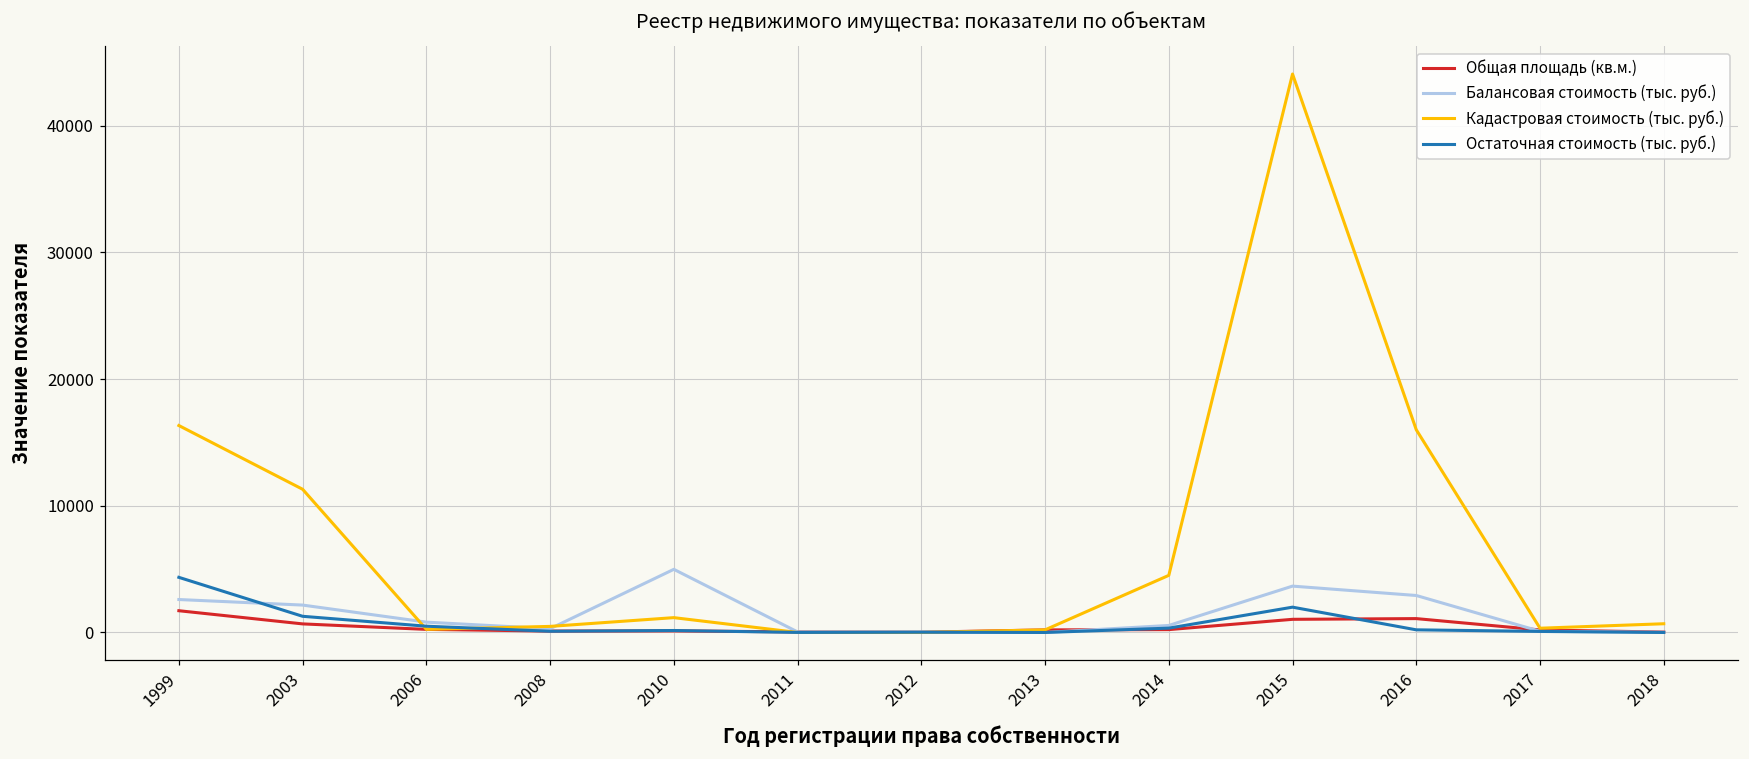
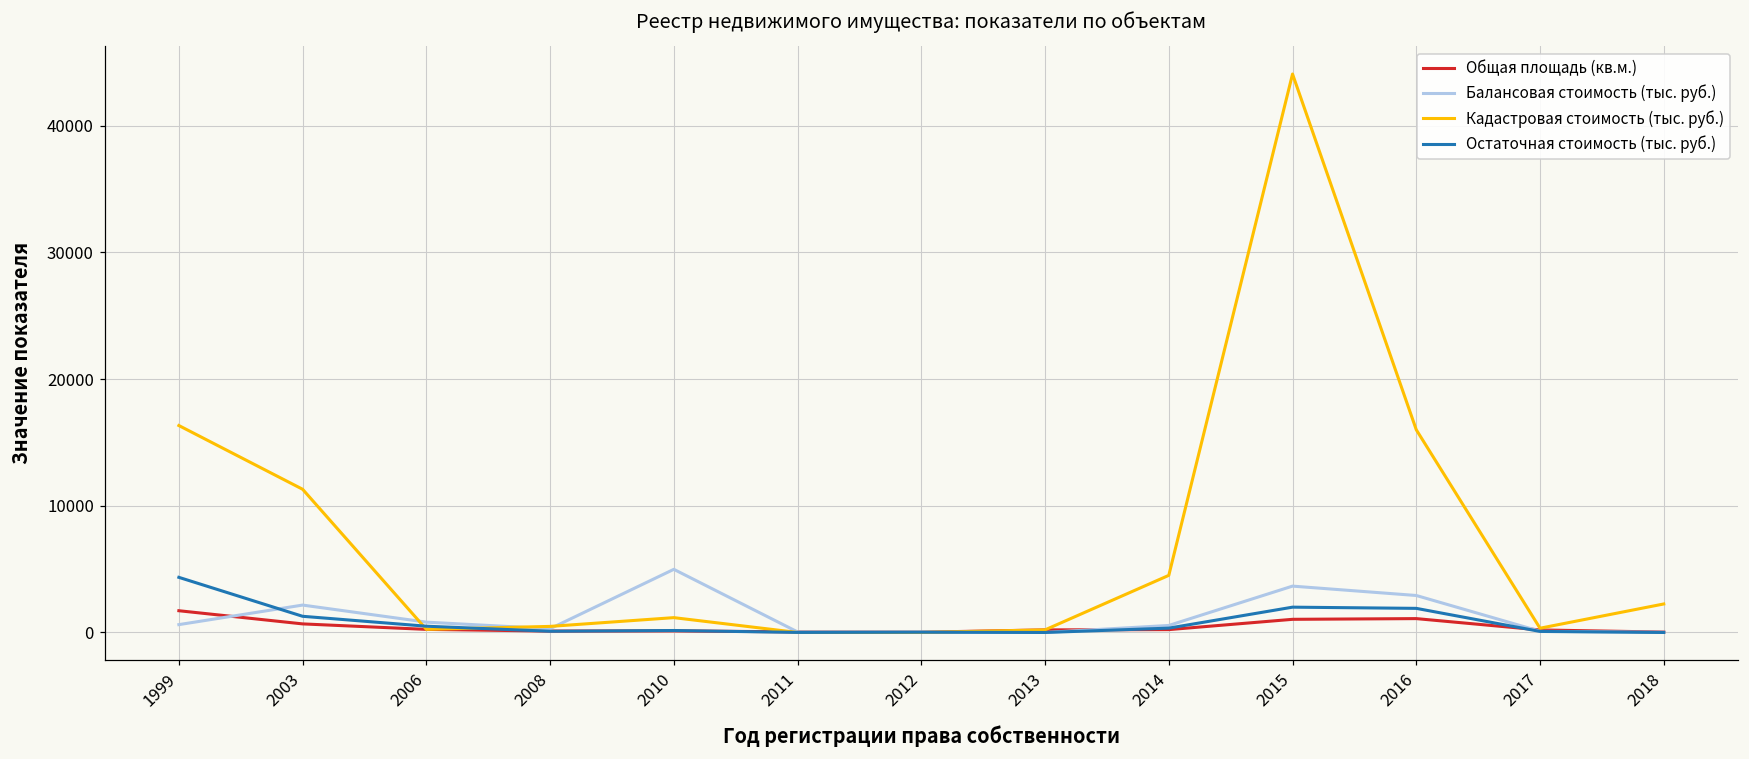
  {
    "Общая площадь (кв.м.)": {
      "1999": 1700,
      "2003": 700,
      "2015": 1000,
      "2016": 1100
    },
    "Балансовая стоимость (тыс. руб.)": {
-     "1999": 2600,
+     "1999": 600,
      "2003": 2200,
      "2006": 800,
      "2010": 5000,
      "2015": 3700,
      "2016": 2900
    },
    "Кадастровая стоимость (тыс. руб.)": {
      "1999": 16300,
      "2003": 11300,
      "2010": 1200,
      "2014": 4500,
      "2015": 44100,
      "2016": 16000,
-     "2018": 700
+     "2018": 2200
    },
    "Остаточная стоимость (тыс. руб.)": {
      "1999": 4400,
      "2003": 1300,
      "2006": 500,
      "2015": 2000,
-     "2016": 200
+     "2016": 1900
    }
  }
